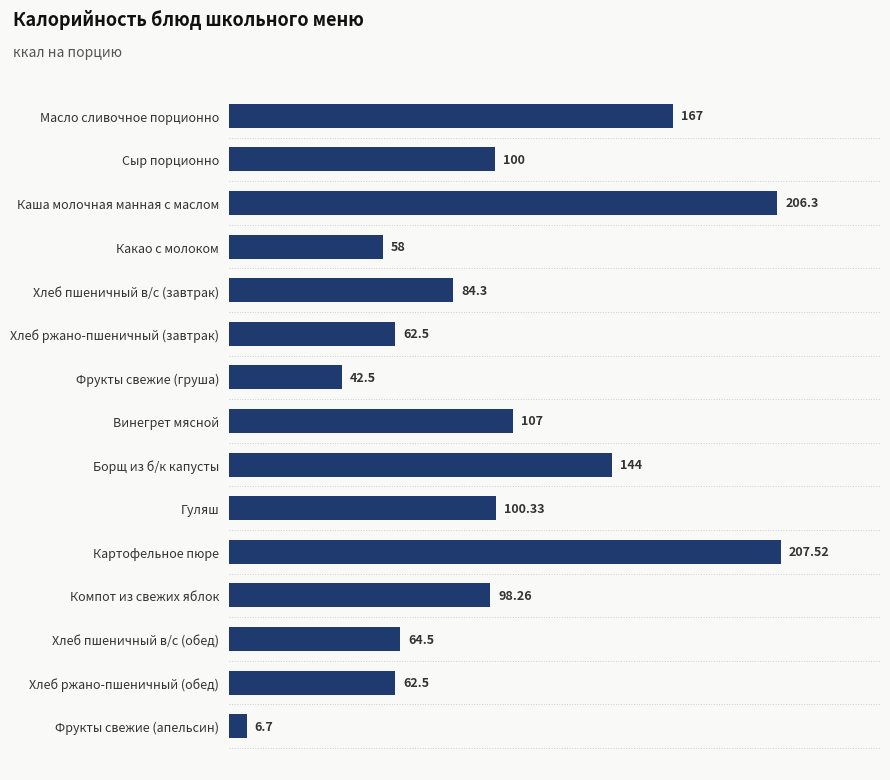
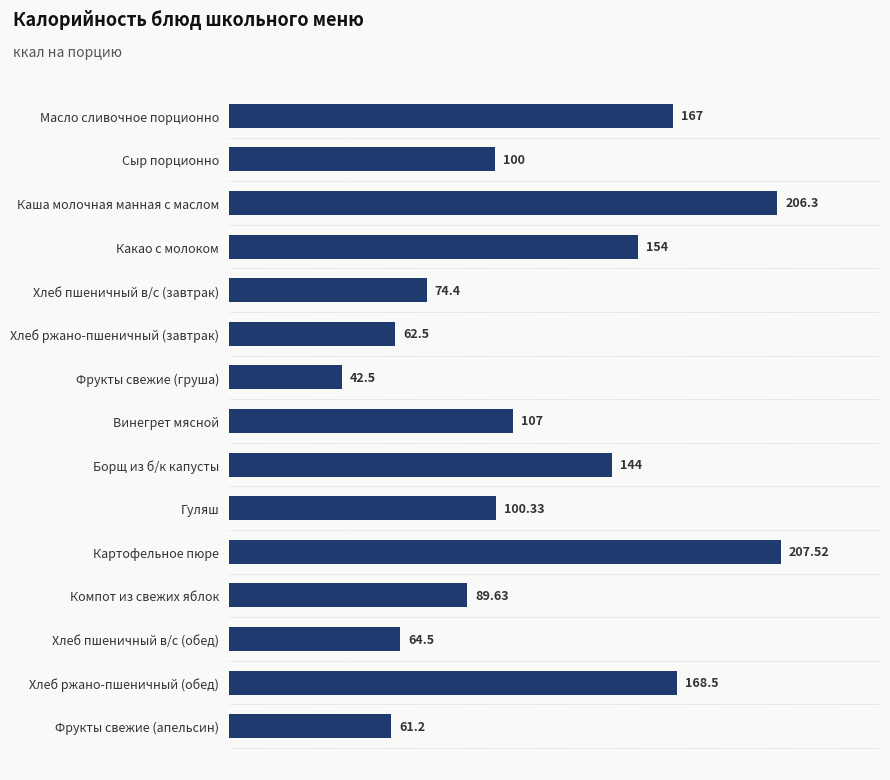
  {
    "Масло сливочное порционно": 167,
    "Сыр порционно": 100,
    "Каша молочная манная с маслом": 206.3,
-   "Какао с молоком": 58,
-   "Хлеб пшеничный в/с (завтрак)": 84.3,
+   "Какао с молоком": 154,
+   "Хлеб пшеничный в/с (завтрак)": 74.4,
    "Хлеб ржано-пшеничный (завтрак)": 62.5,
    "Фрукты свежие (груша)": 42.5,
    "Винегрет мясной": 107,
    "Борщ из б/к капусты": 144,
    "Гуляш": 100.33,
    "Картофельное пюре": 207.52,
-   "Компот из свежих яблок": 98.26,
+   "Компот из свежих яблок": 89.63,
    "Хлеб пшеничный в/с (обед)": 64.5,
-   "Хлеб ржано-пшеничный (обед)": 62.5,
-   "Фрукты свежие (апельсин)": 6.7
+   "Хлеб ржано-пшеничный (обед)": 168.5,
+   "Фрукты свежие (апельсин)": 61.2
  }
